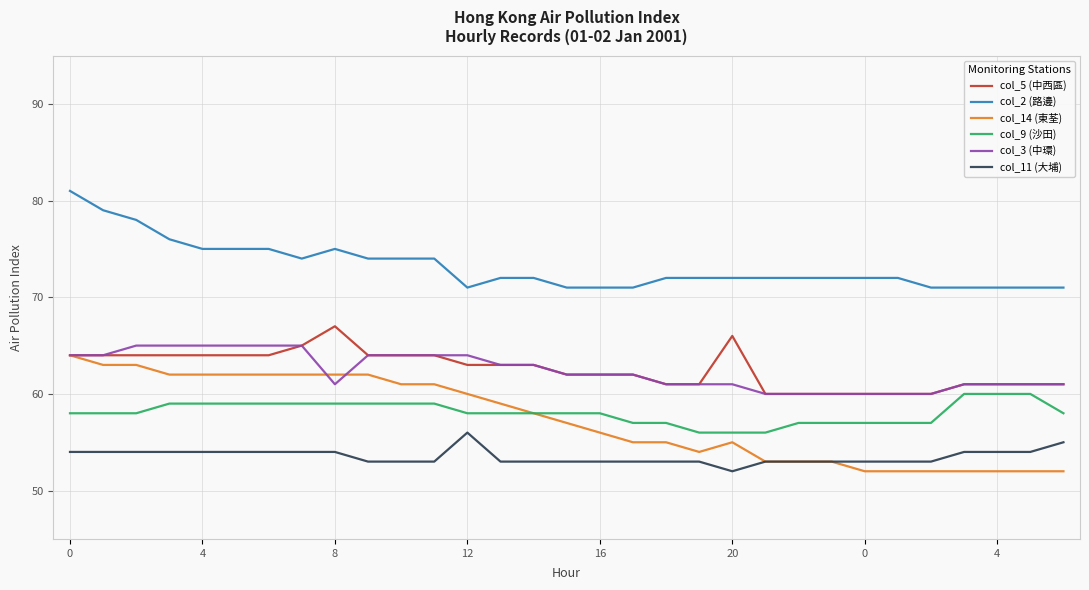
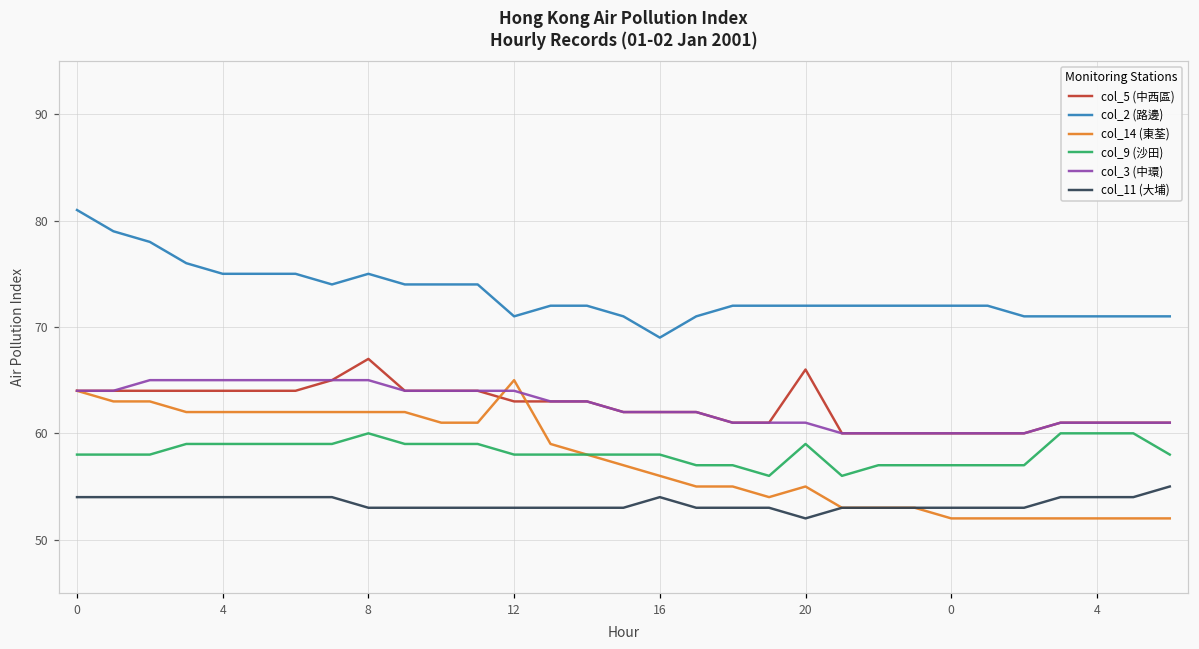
  {
    "col_5 (中西區)": {
      "8": 67,
      "12": 63,
      "20": 66
    },
    "col_2 (路邊)": {
      "8": 75,
      "12": 71,
-     "16": 71,
+     "16": 69,
      "20": 72
    },
    "col_14 (東荃)": {
      "8": 62,
-     "12": 60,
+     "12": 65,
      "16": 56,
      "20": 55
    },
    "col_9 (沙田)": {
-     "8": 59,
+     "8": 60,
      "12": 58,
      "16": 58,
-     "20": 56
+     "20": 59
    },
    "col_3 (中環)": {
-     "8": 61,
+     "8": 65,
      "12": 64,
      "20": 61
    },
    "col_11 (大埔)": {
-     "8": 54,
-     "12": 56,
-     "16": 53,
+     "8": 53,
+     "12": 53,
+     "16": 54,
      "20": 52
    }
  }
